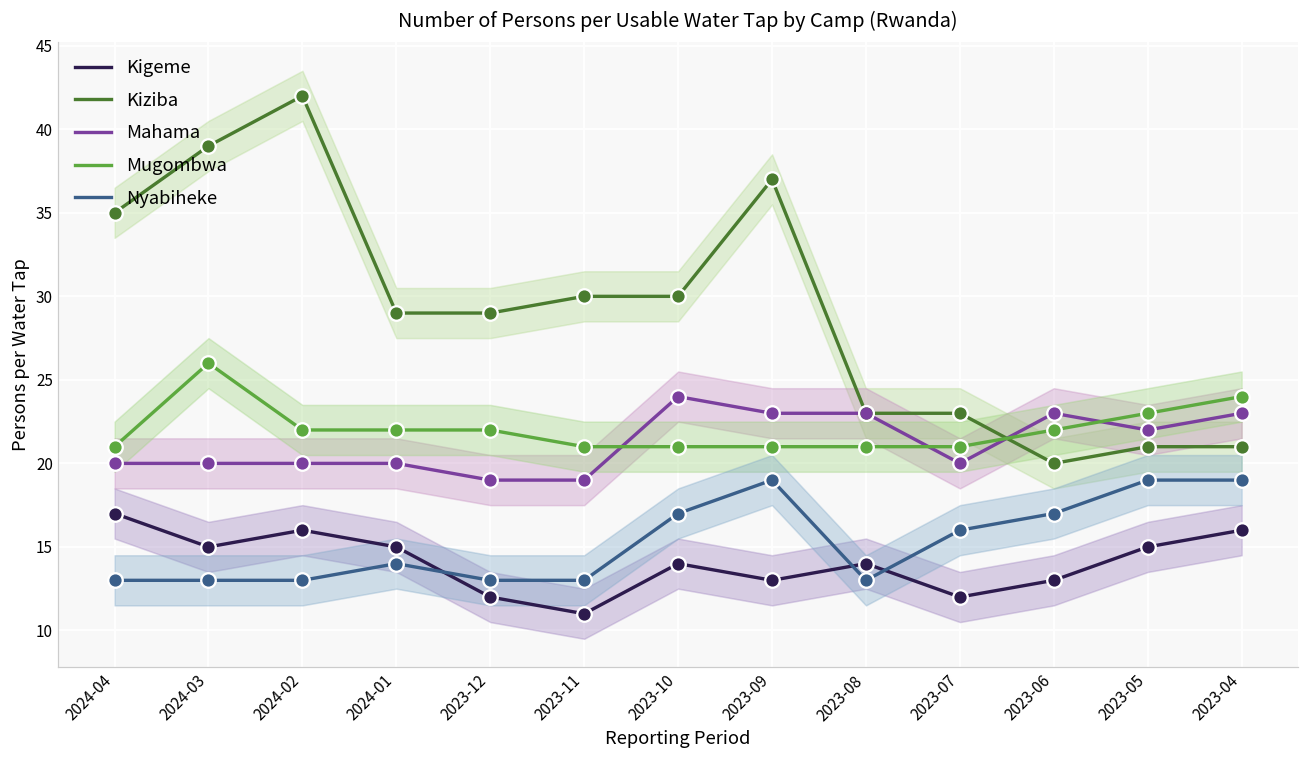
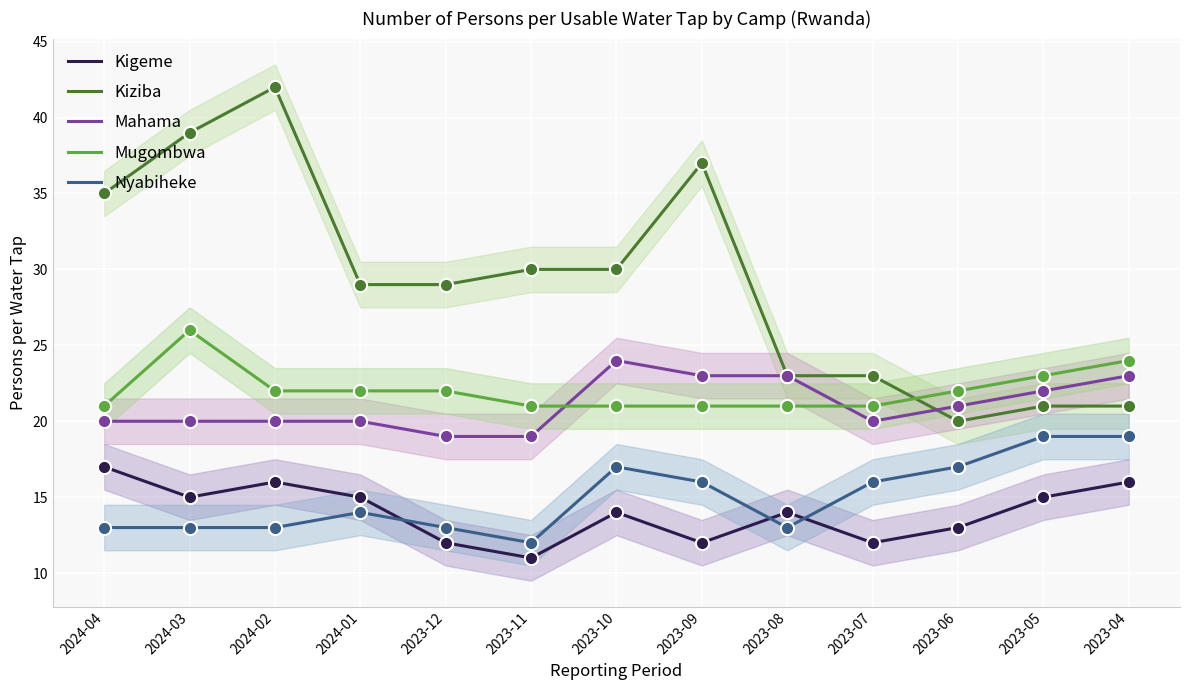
  {
    "Kigeme": {
      "2024-04": 17,
      "2024-03": 15,
      "2024-02": 16,
      "2024-01": 15,
      "2023-12": 12,
      "2023-11": 11,
      "2023-10": 14,
-     "2023-09": 13,
+     "2023-09": 12,
      "2023-08": 14,
      "2023-07": 12,
      "2023-06": 13,
      "2023-05": 15,
      "2023-04": 16
    },
    "Mahama": {
      "2024-04": 20,
      "2024-03": 20,
      "2024-02": 20,
      "2024-01": 20,
      "2023-12": 19,
      "2023-11": 19,
      "2023-10": 24,
      "2023-09": 23,
      "2023-07": 20,
-     "2023-06": 23,
+     "2023-06": 21,
      "2023-05": 22,
      "2023-04": 23
    },
    "Nyabiheke": {
      "2024-04": 13,
      "2024-03": 13,
      "2024-02": 13,
      "2024-01": 14,
      "2023-12": 13,
-     "2023-11": 13,
+     "2023-11": 12,
      "2023-10": 17,
-     "2023-09": 19,
+     "2023-09": 16,
      "2023-08": 13,
      "2023-07": 16,
      "2023-06": 17,
      "2023-05": 19,
      "2023-04": 19
    }
  }
